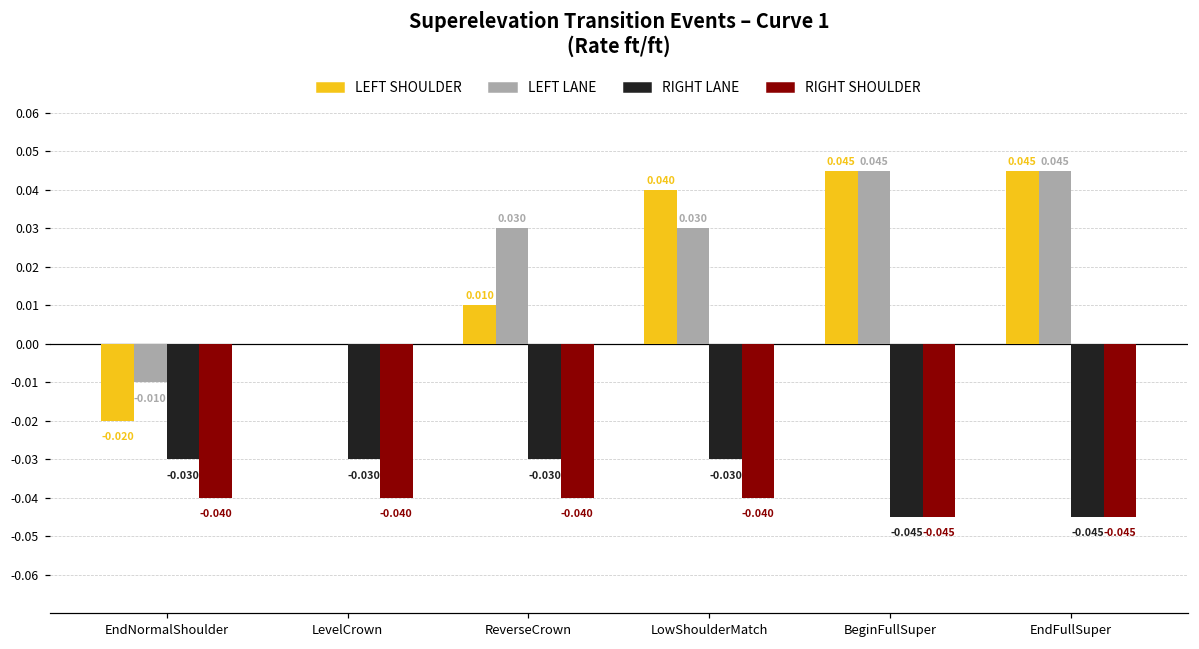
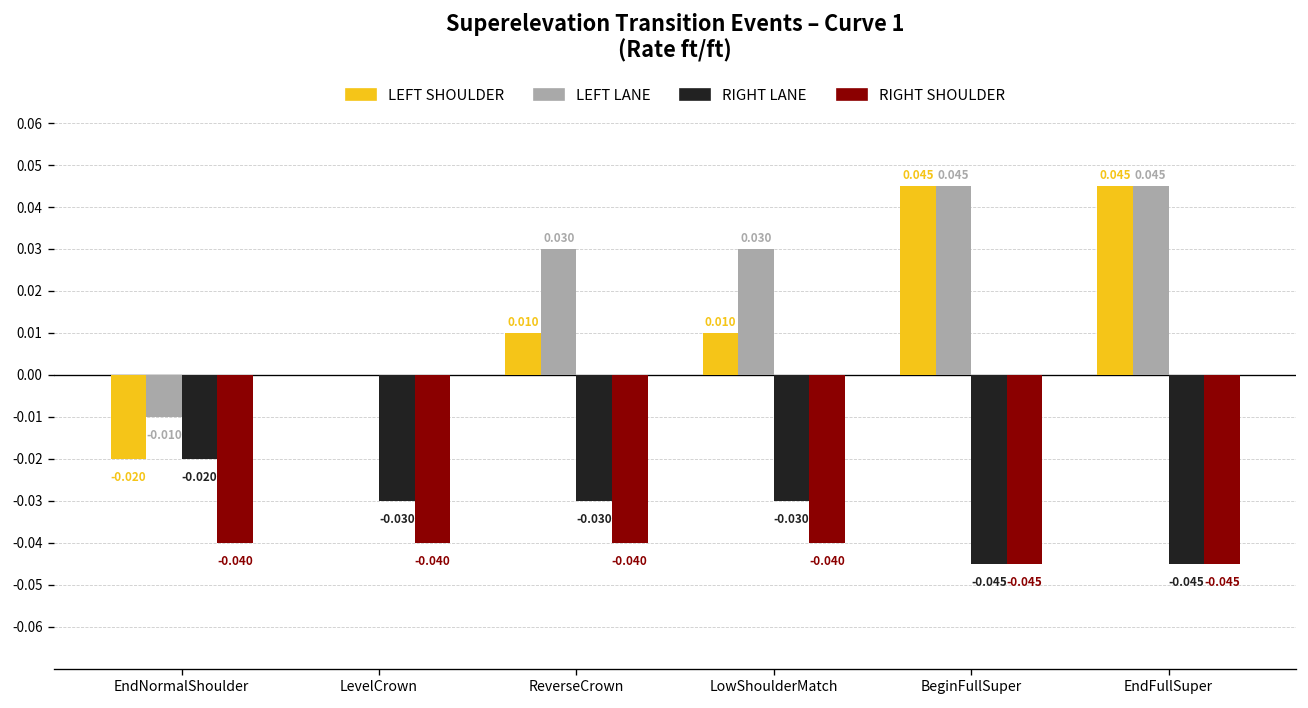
  {
    "LEFT SHOULDER": {
      "EndNormalShoulder": -0.020,
      "ReverseCrown": 0.010,
-     "LowShoulderMatch": 0.040,
+     "LowShoulderMatch": 0.010,
      "BeginFullSuper": 0.045,
      "EndFullSuper": 0.045
    },
    "LEFT LANE": {
      "EndNormalShoulder": -0.010,
      "ReverseCrown": 0.030,
      "LowShoulderMatch": 0.030,
      "BeginFullSuper": 0.045,
      "EndFullSuper": 0.045
    },
    "RIGHT LANE": {
-     "EndNormalShoulder": -0.030,
+     "EndNormalShoulder": -0.020,
      "LevelCrown": -0.030,
      "ReverseCrown": -0.030,
      "LowShoulderMatch": -0.030,
      "BeginFullSuper": -0.045,
      "EndFullSuper": -0.045
    },
    "RIGHT SHOULDER": {
      "EndNormalShoulder": -0.040,
      "LevelCrown": -0.040,
      "ReverseCrown": -0.040,
      "LowShoulderMatch": -0.040,
      "BeginFullSuper": -0.045,
      "EndFullSuper": -0.045
    }
  }
